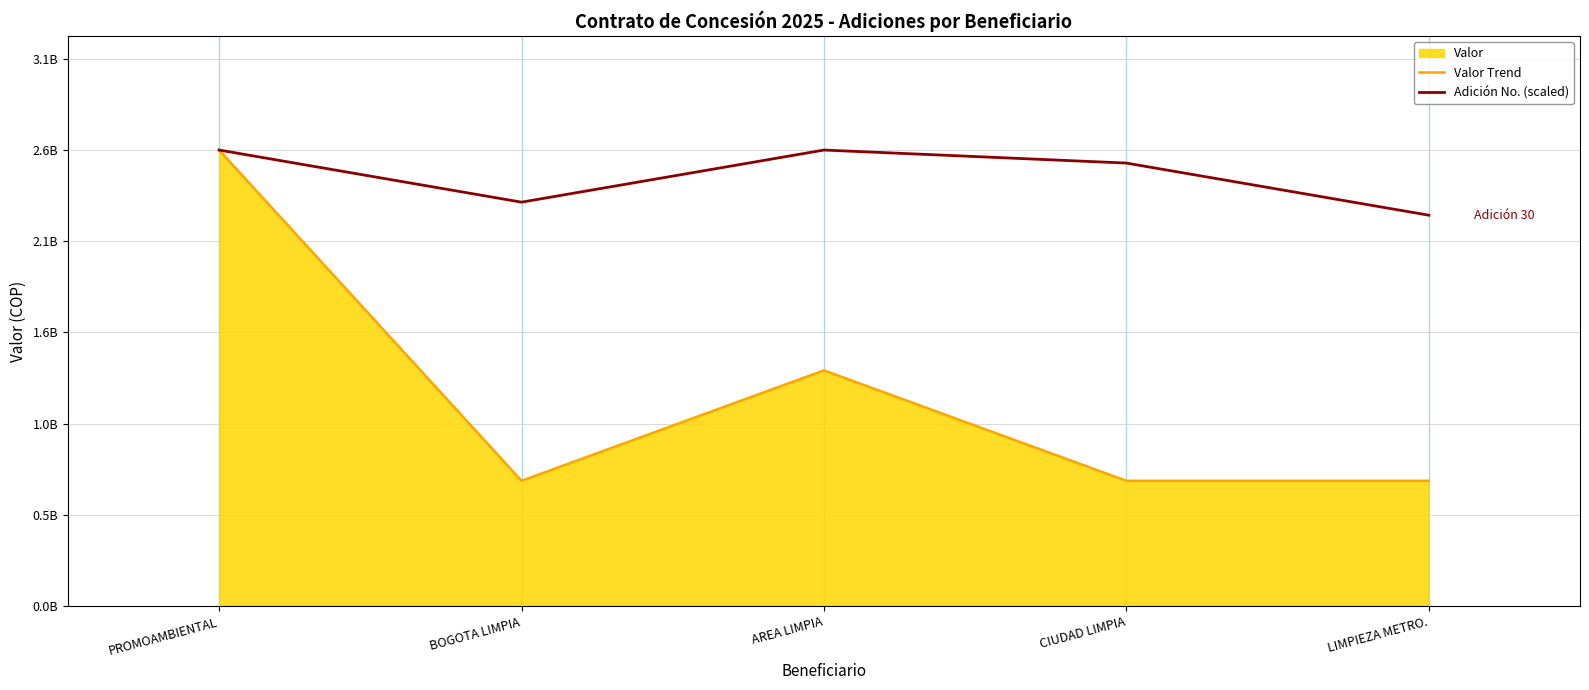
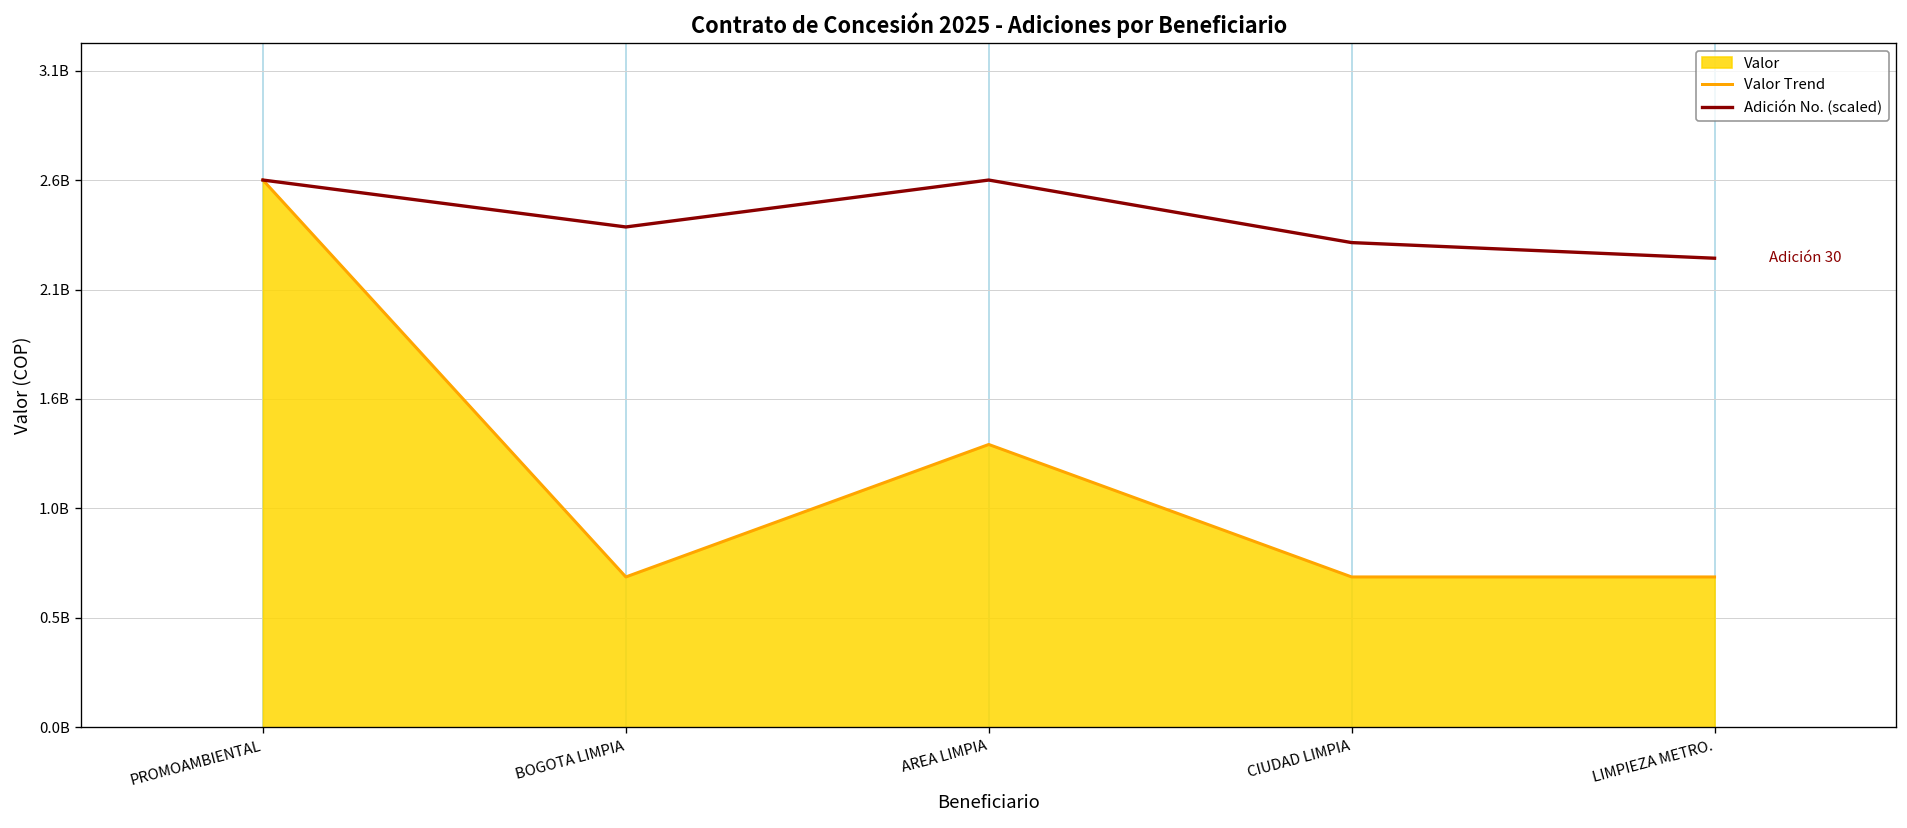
  {
    "Valor": {
      "BOGOTA LIMPIA": 710000000,
      "AREA LIMPIA": 1340000000,
      "CIUDAD LIMPIA": 710000000,
      "LIMPIEZA METRO.": 710000000
    },
    "Adición No. (scaled)": {
-     "BOGOTA LIMPIA": 2290000000,
+     "BOGOTA LIMPIA": 2370000000,
      "AREA LIMPIA": 2590000000,
-     "CIUDAD LIMPIA": 2520000000,
+     "CIUDAD LIMPIA": 2290000000,
      "LIMPIEZA METRO.": 2220000000
    }
  }
